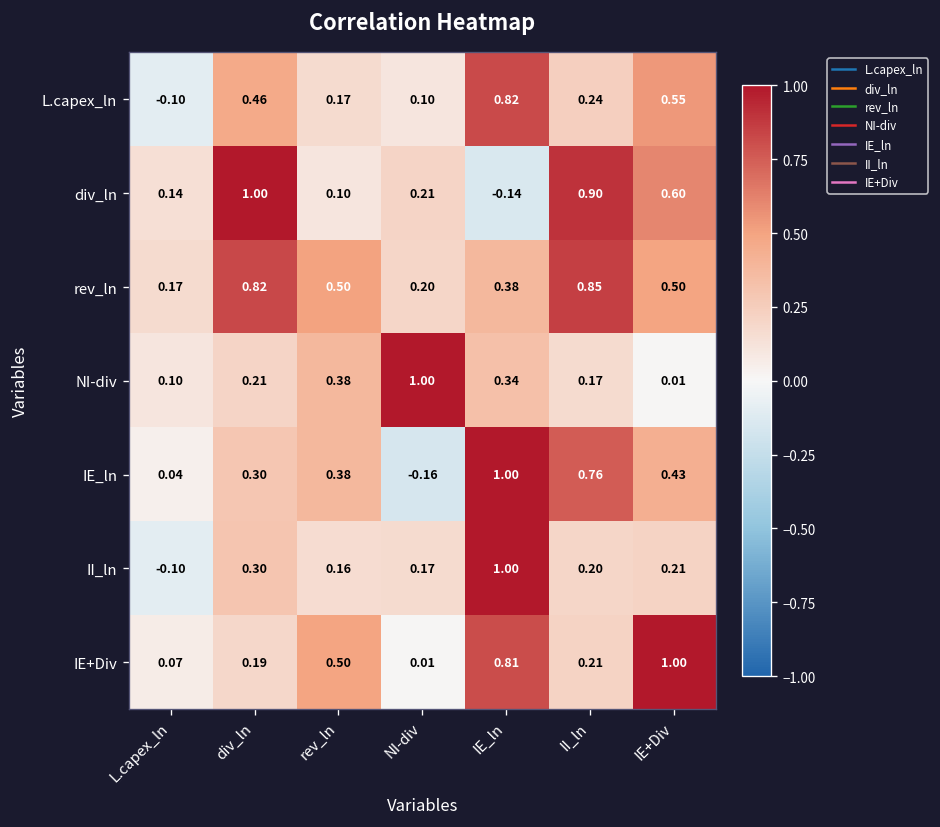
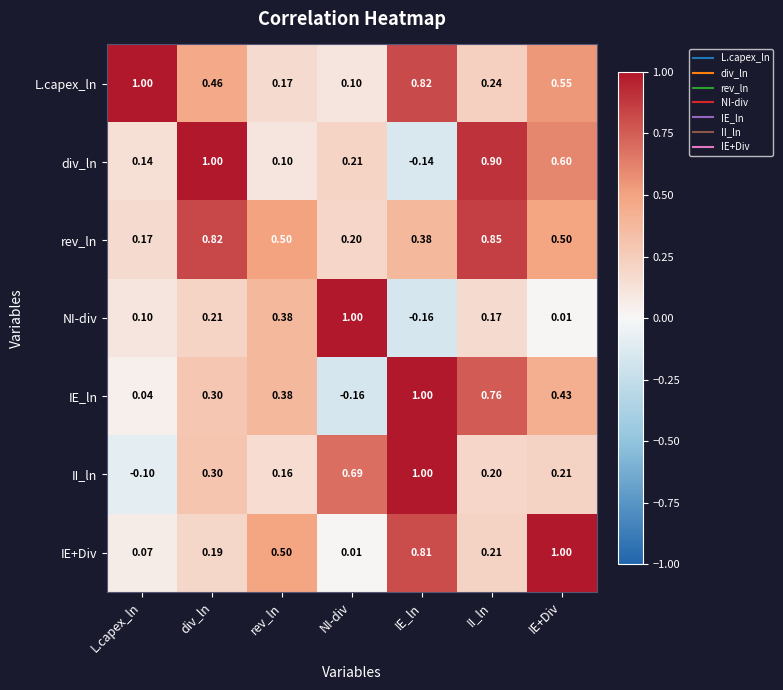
  {
    "L.capex_ln": {
-     "L.capex_ln": -0.10,
+     "L.capex_ln": 1.00,
      "div_ln": 0.46,
      "rev_ln": 0.17,
      "NI-div": 0.10,
      "IE_ln": 0.82,
      "II_ln": 0.24,
      "IE+Div": 0.55
    },
    "div_ln": {
      "L.capex_ln": 0.14,
      "div_ln": 1.00,
      "rev_ln": 0.10,
      "NI-div": 0.21,
      "IE_ln": -0.14,
      "II_ln": 0.90,
      "IE+Div": 0.60
    },
    "rev_ln": {
      "L.capex_ln": 0.17,
      "div_ln": 0.82,
      "rev_ln": 0.50,
      "NI-div": 0.20,
      "IE_ln": 0.38,
      "II_ln": 0.85,
      "IE+Div": 0.50
    },
    "NI-div": {
      "L.capex_ln": 0.10,
      "div_ln": 0.21,
      "rev_ln": 0.38,
      "NI-div": 1.00,
-     "IE_ln": 0.34,
+     "IE_ln": -0.16,
      "II_ln": 0.17,
      "IE+Div": 0.01
    },
    "IE_ln": {
      "L.capex_ln": 0.04,
      "div_ln": 0.30,
      "rev_ln": 0.38,
      "NI-div": -0.16,
      "IE_ln": 1.00,
      "II_ln": 0.76,
      "IE+Div": 0.43
    },
    "II_ln": {
      "L.capex_ln": -0.10,
      "div_ln": 0.30,
      "rev_ln": 0.16,
-     "NI-div": 0.17,
+     "NI-div": 0.69,
      "IE_ln": 1.00,
      "II_ln": 0.20,
      "IE+Div": 0.21
    },
    "IE+Div": {
      "L.capex_ln": 0.07,
      "div_ln": 0.19,
      "rev_ln": 0.50,
      "NI-div": 0.01,
      "IE_ln": 0.81,
      "II_ln": 0.21,
      "IE+Div": 1.00
    }
  }
